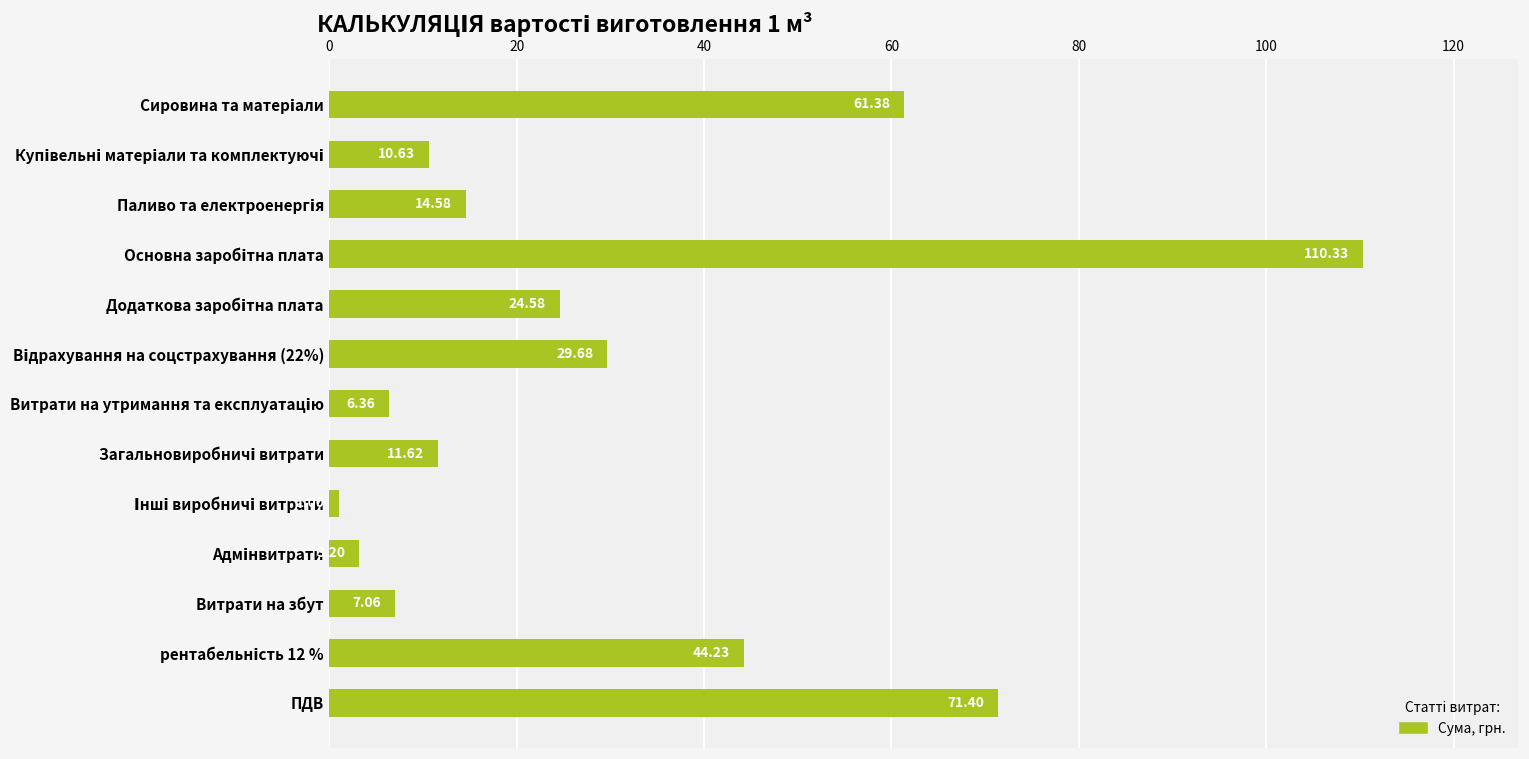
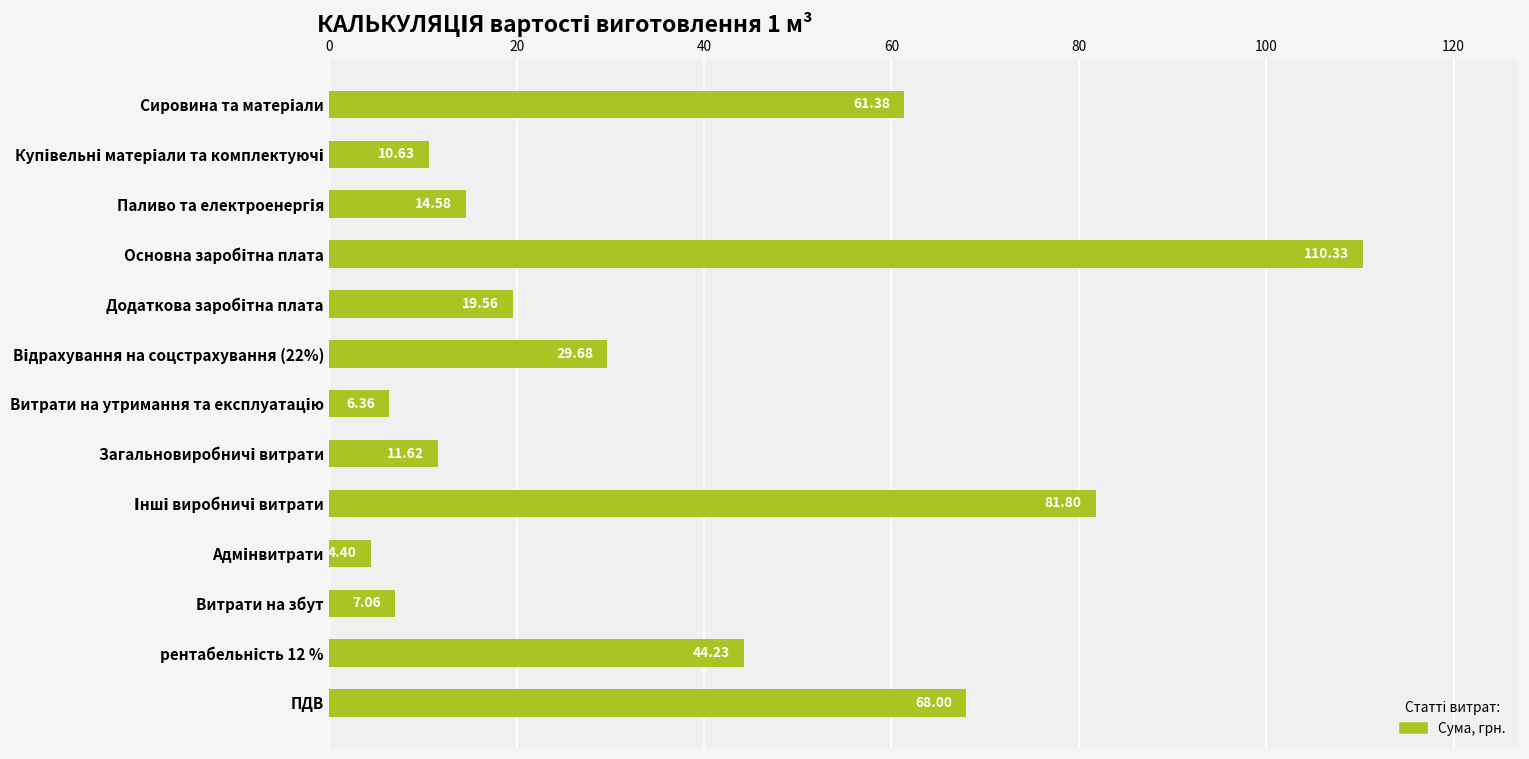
  {
    "Сировина та матеріали": 61.38,
    "Купівельні матеріали та комплектуючі": 10.63,
    "Паливо та електроенергія": 14.58,
    "Основна заробітна плата": 110.33,
-   "Додаткова заробітна плата": 24.58,
+   "Додаткова заробітна плата": 19.56,
    "Відрахування на соцстрахування (22%)": 29.68,
    "Витрати на утримання та експлуатацію": 6.36,
    "Загальновиробничі витрати": 11.62,
-   "Інші виробничі витрати": 1,
-   "Адмінвитрати": 3.20,
+   "Інші виробничі витрати": 82,
+   "Адмінвитрати": 4.40,
    "Витрати на збут": 7.06,
    "рентабельність 12 %": 44.23,
-   "ПДВ": 71.40
+   "ПДВ": 68.00
  }
